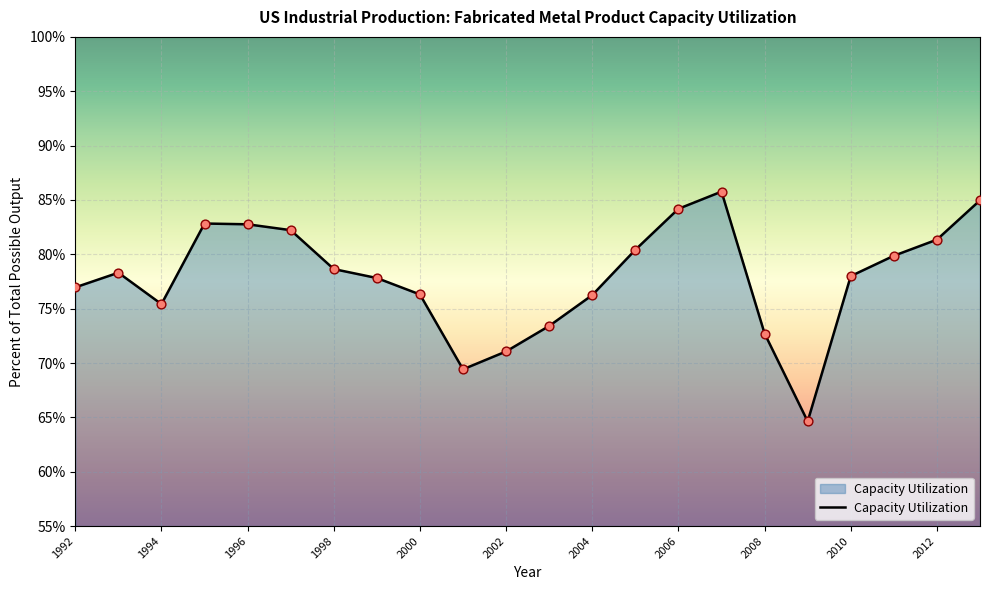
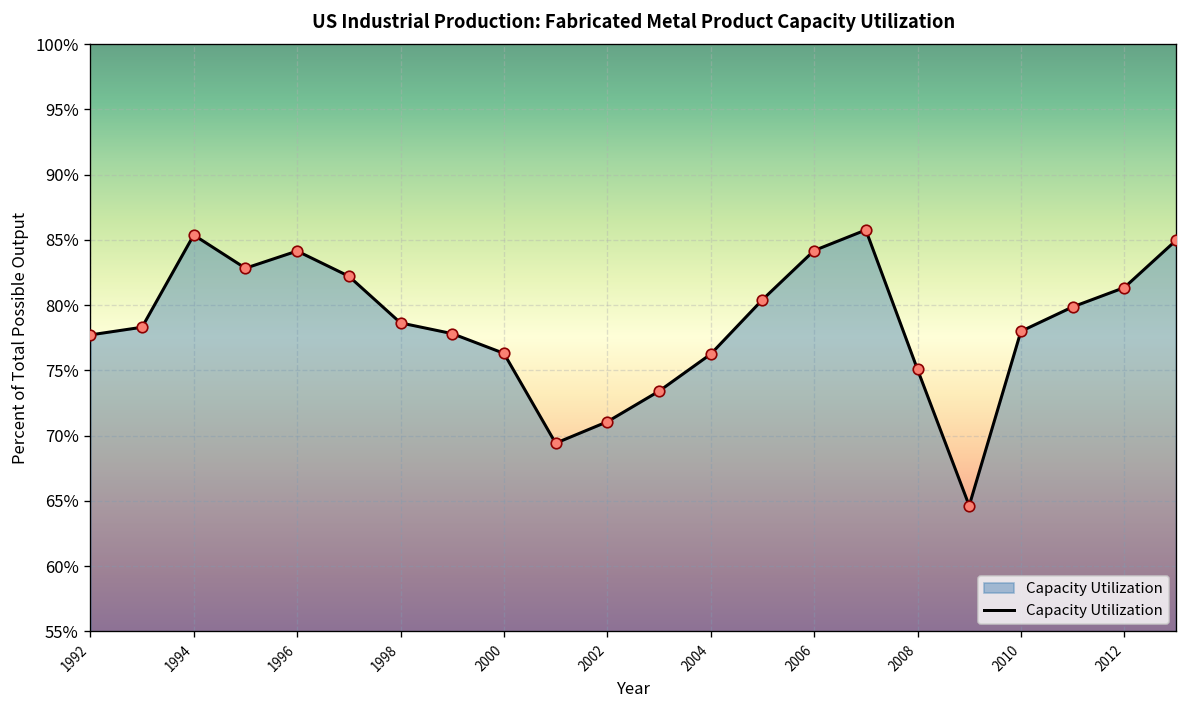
  {
-   "1992": "77.0%",
-   "1994": "75.4%",
-   "1996": "82.8%",
+   "1992": "77.7%",
+   "1994": "85.4%",
+   "1996": "84.2%",
    "1998": "78.6%",
    "2000": "76.3%",
    "2002": "71.1%",
    "2004": "76.2%",
    "2006": "84.2%",
-   "2008": "72.7%",
+   "2008": "75.1%",
    "2010": "78.0%",
    "2012": "81.3%"
  }
